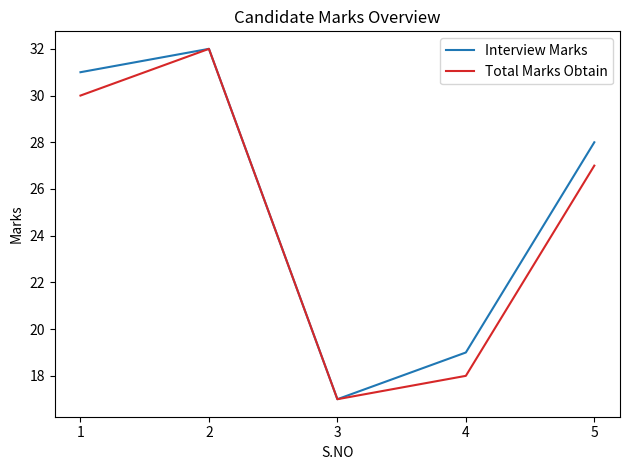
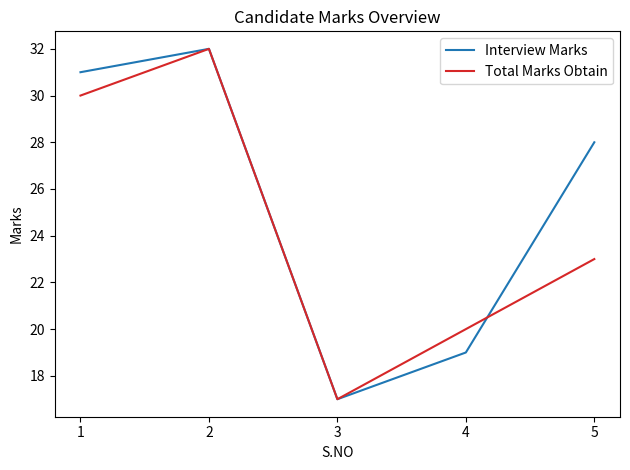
  {
    "Interview Marks": {
      "1": 31,
      "4": 19,
      "5": 28
    },
    "Total Marks Obtain": {
      "1": 30,
-     "4": 18,
-     "5": 27
+     "4": 20,
+     "5": 23
    }
  }
